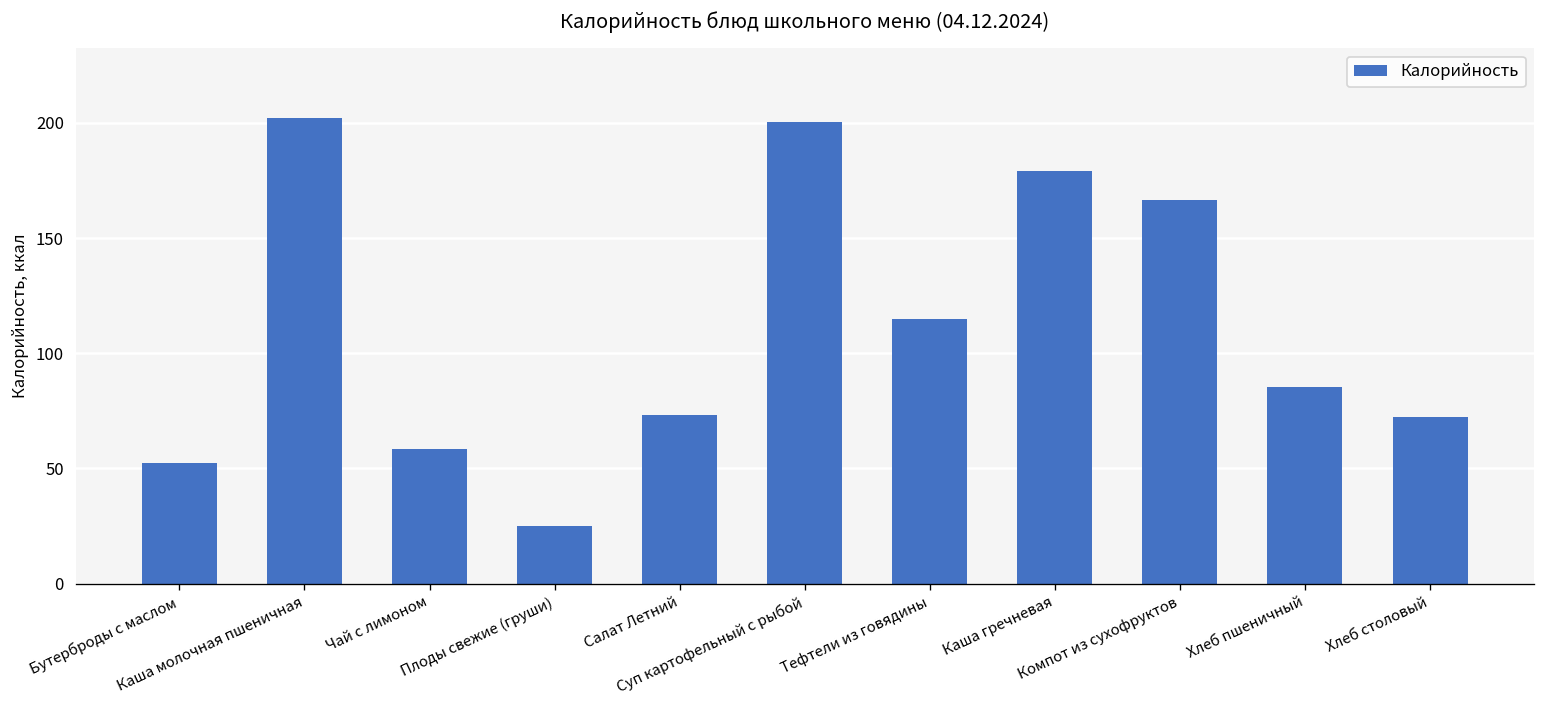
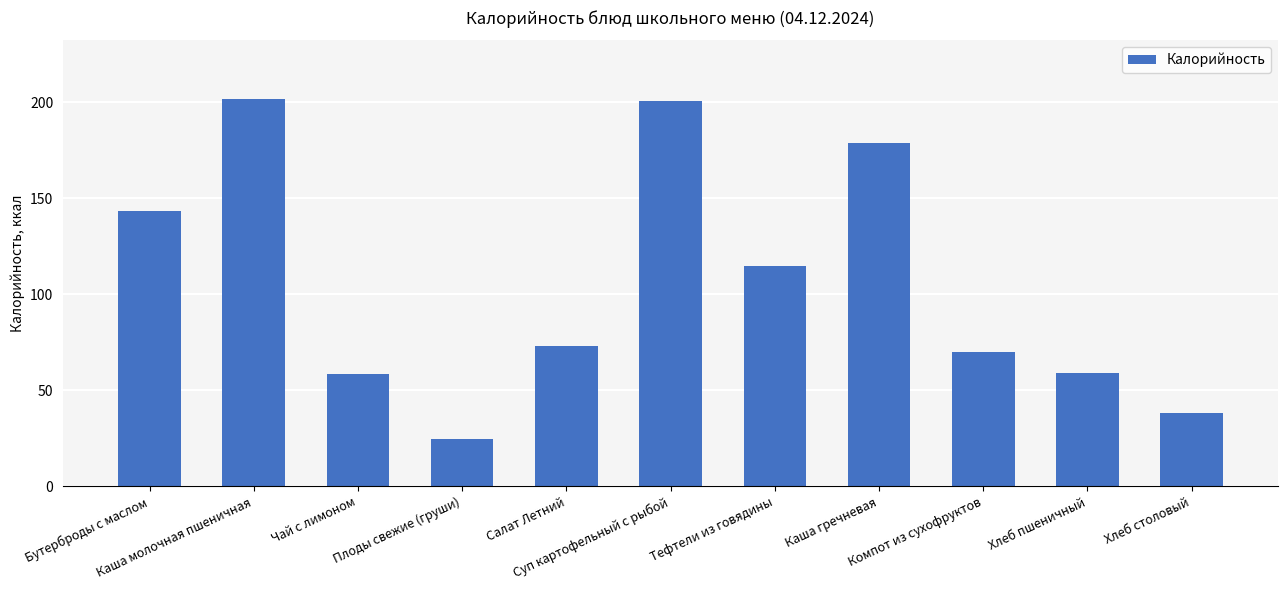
  {
-   "Бутерброды с маслом": 52,
+   "Бутерброды с маслом": 143,
    "Каша молочная пшеничная": 202,
    "Чай с лимоном": 58,
    "Плоды свежие (груши)": 25,
    "Салат Летний": 73,
    "Суп картофельный с рыбой": 201,
    "Тефтели из говядины": 115,
    "Каша гречневая": 179,
-   "Компот из сухофруктов": 167,
-   "Хлеб пшеничный": 85,
-   "Хлеб столовый": 72
+   "Компот из сухофруктов": 70,
+   "Хлеб пшеничный": 59,
+   "Хлеб столовый": 38
  }
